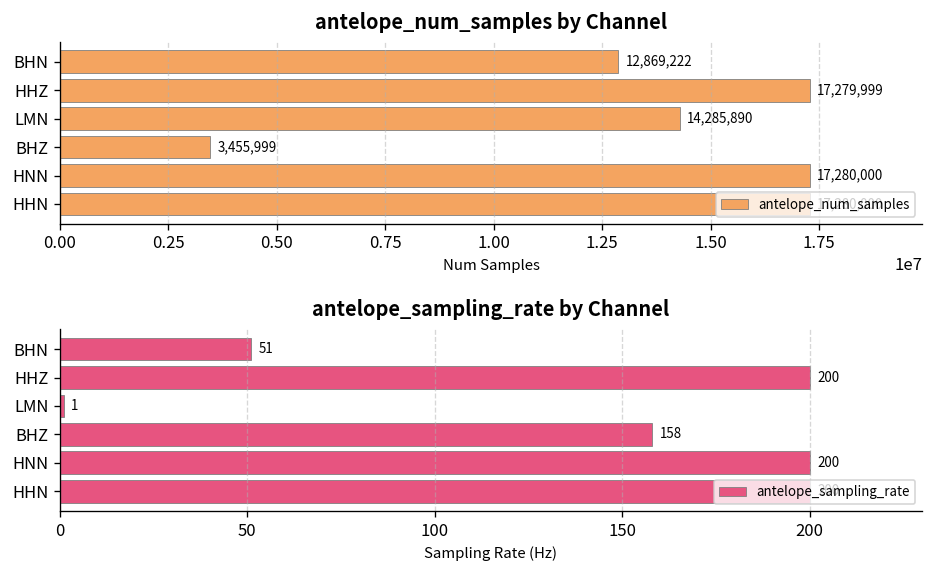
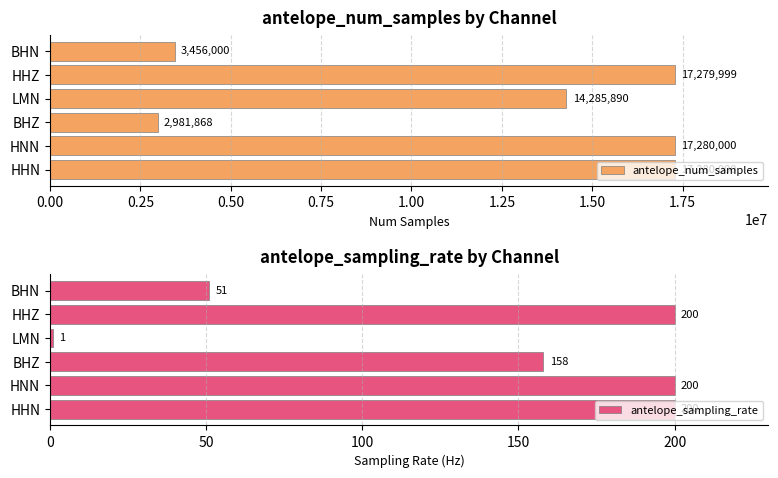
  {
    "antelope_num_samples by Channel": {
-     "BHN": "12,869,222",
+     "BHN": "3,456,000",
      "HHZ": "17,279,999",
      "LMN": "14,285,890",
-     "BHZ": "3,455,999",
+     "BHZ": "2,981,868",
      "HNN": "17,280,000"
    },
    "antelope_sampling_rate by Channel": {
      "BHN": "51",
      "HHZ": "200",
      "LMN": "1",
      "BHZ": "158",
      "HNN": "200"
    }
  }
